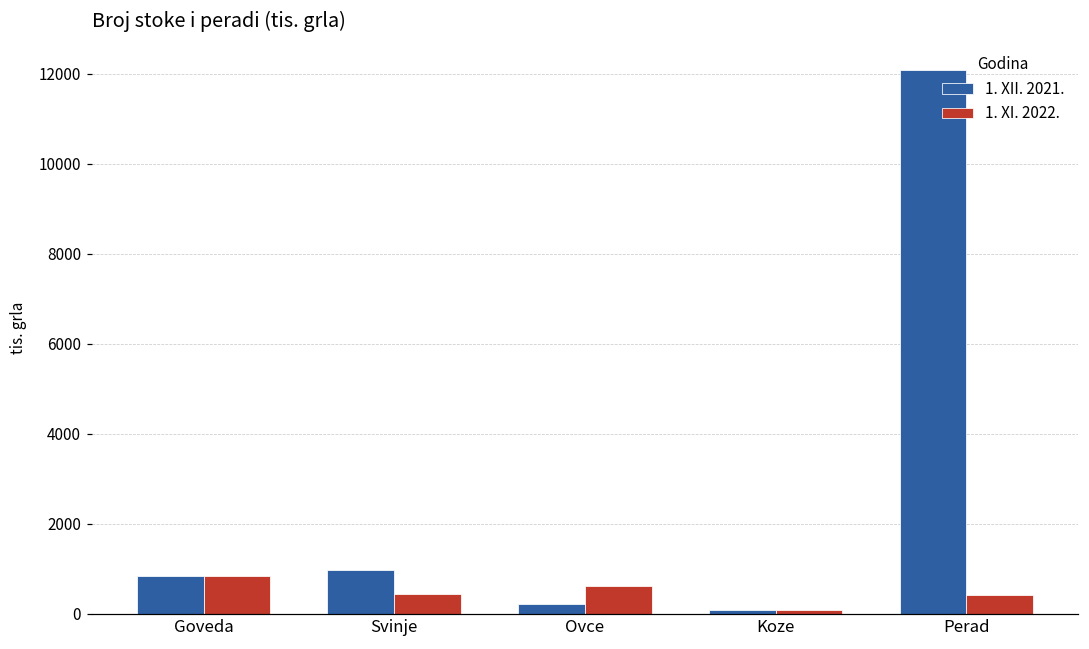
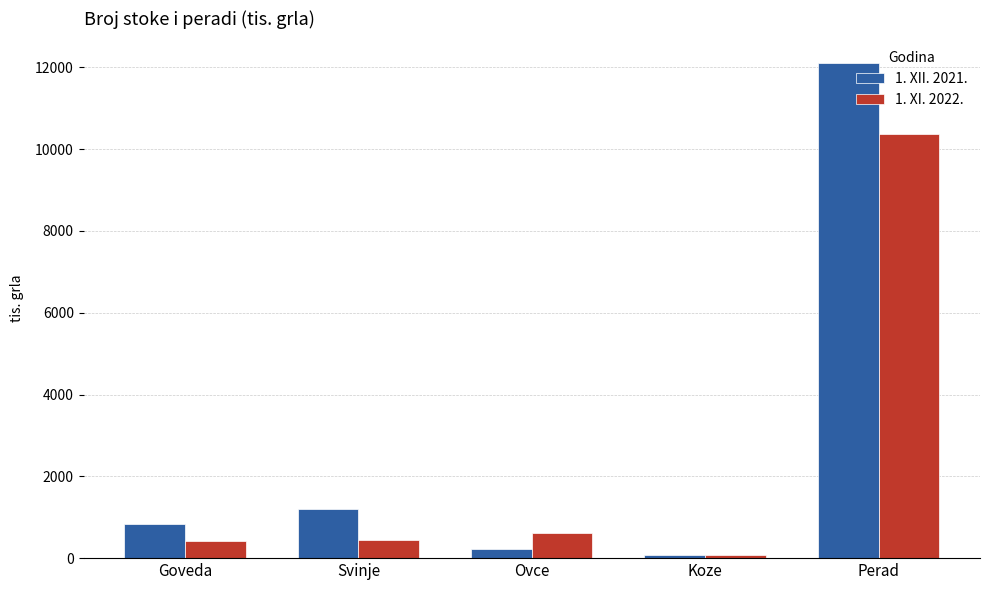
  {
    "1. XII. 2021.": {
      "Goveda": 800,
-     "Svinje": 1000,
+     "Svinje": 1200,
      "Ovce": 200,
      "Koze": 100,
      "Perad": 12100
    },
    "1. XI. 2022.": {
-     "Goveda": 800,
+     "Goveda": 400,
      "Svinje": 500,
      "Ovce": 600,
      "Koze": 100,
-     "Perad": 400
+     "Perad": 10400
    }
  }
